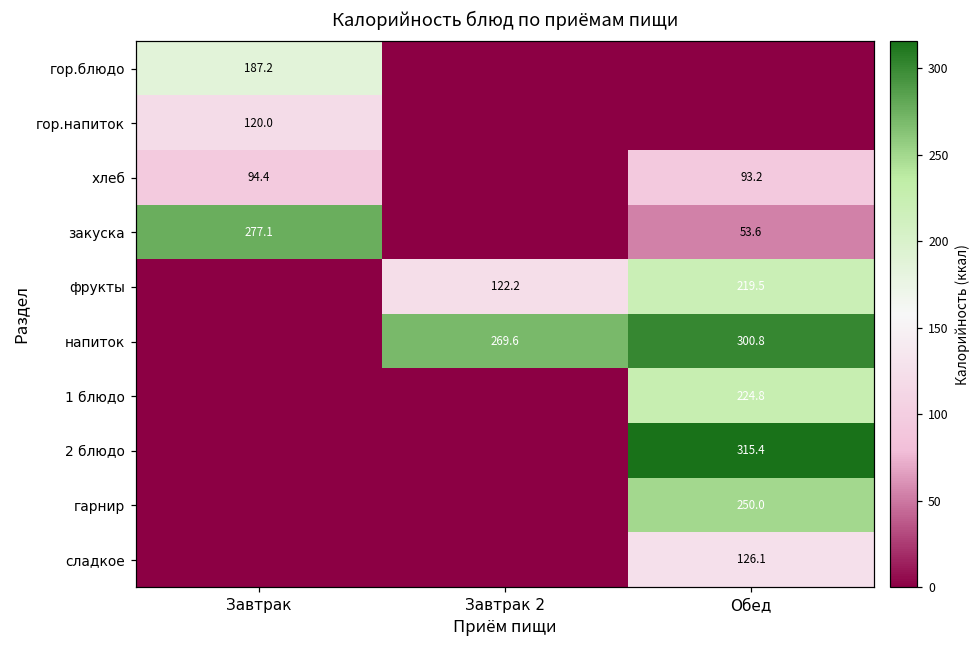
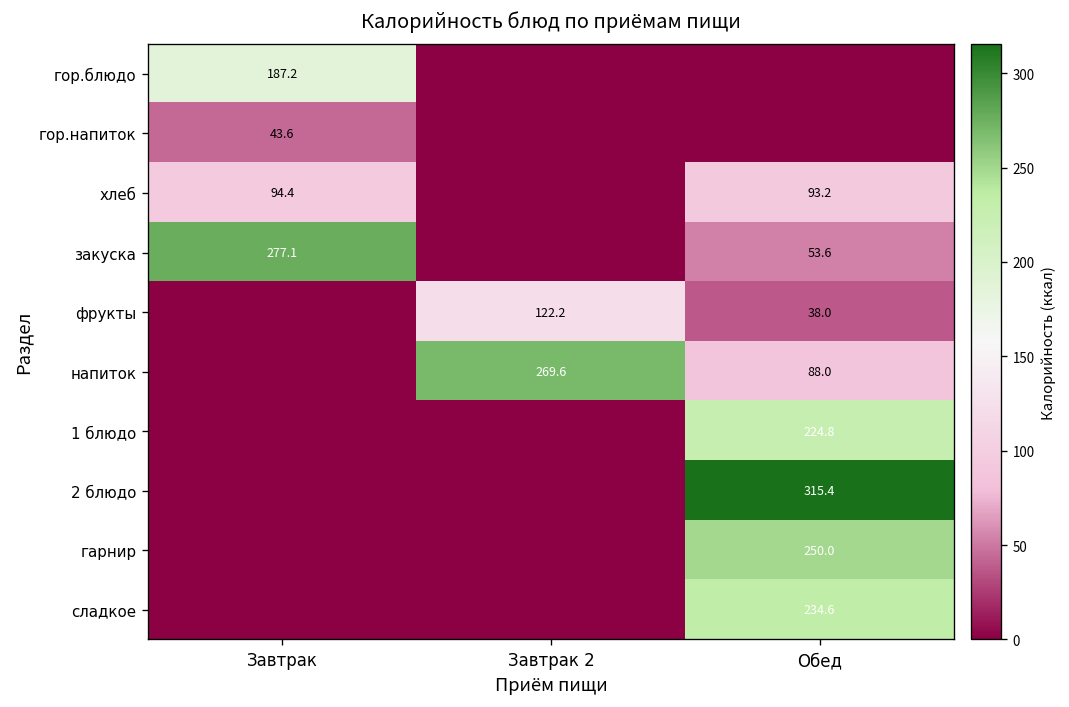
  {
    "гор.блюдо": {
      "Завтрак": 187.2
    },
    "гор.напиток": {
-     "Завтрак": 120.0
+     "Завтрак": 43.6
    },
    "хлеб": {
      "Завтрак": 94.4,
      "Обед": 93.2
    },
    "закуска": {
      "Завтрак": 277.1,
      "Обед": 53.6
    },
    "фрукты": {
      "Завтрак 2": 122.2,
-     "Обед": 219.5
+     "Обед": 38.0
    },
    "напиток": {
      "Завтрак 2": 269.6,
-     "Обед": 300.8
+     "Обед": 88.0
    },
    "1 блюдо": {
      "Обед": 224.8
    },
    "2 блюдо": {
      "Обед": 315.4
    },
    "гарнир": {
      "Обед": 250.0
    },
    "сладкое": {
-     "Обед": 126.1
+     "Обед": 234.6
    }
  }
